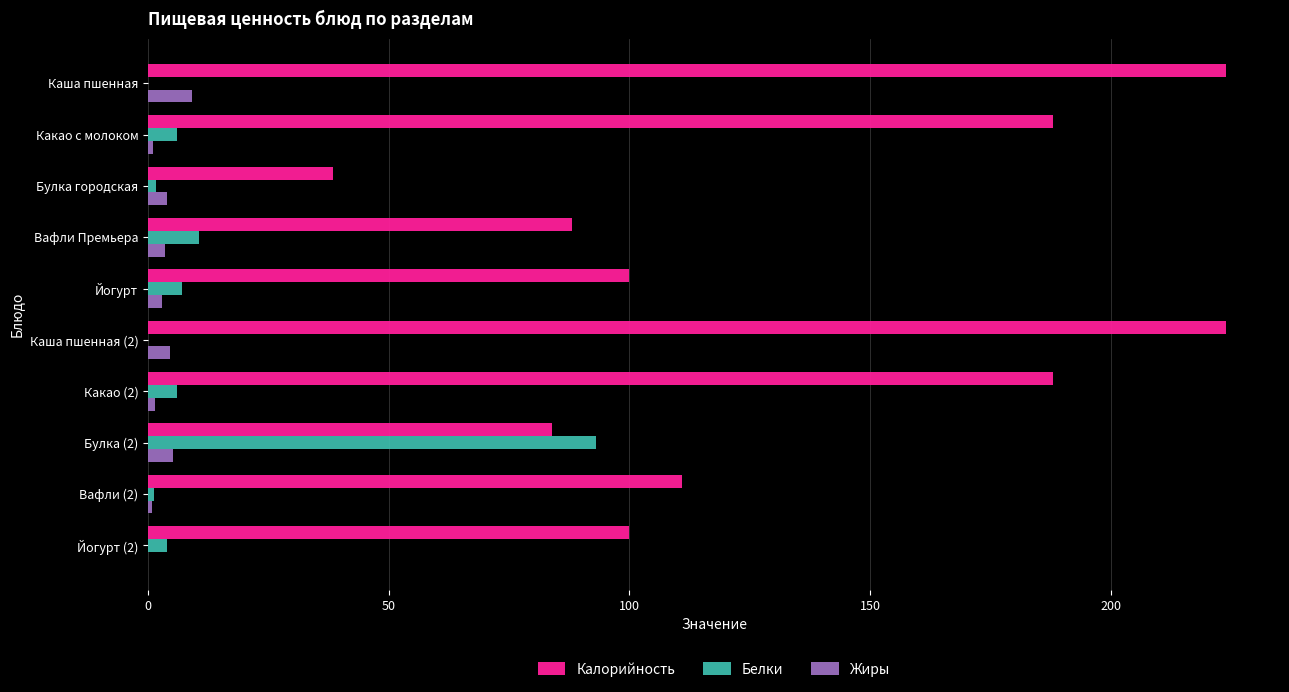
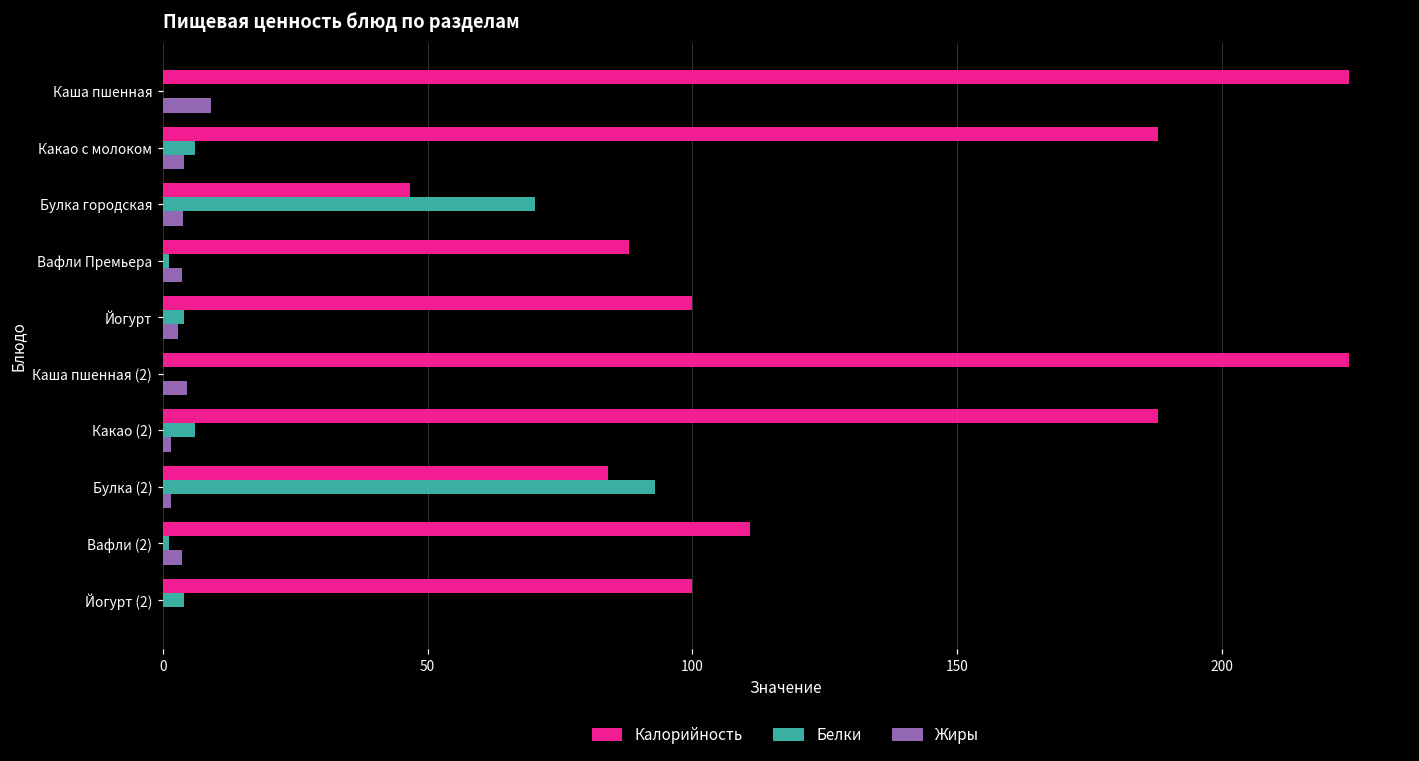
  {
    "Калорийность": {
      "Каша пшенная": 224,
      "Какао с молоком": 188,
-     "Булка городская": 38,
+     "Булка городская": 47,
      "Вафли Премьера": 88,
      "Йогурт": 100,
      "Каша пшенная (2)": 224,
      "Какао (2)": 188,
      "Булка (2)": 84,
      "Вафли (2)": 111,
      "Йогурт (2)": 100
    },
    "Белки": {
      "Каша пшенная": 0,
      "Какао с молоком": 6,
-     "Булка городская": 2,
-     "Вафли Премьера": 11,
-     "Йогурт": 7,
+     "Булка городская": 70,
+     "Вафли Премьера": 1,
+     "Йогурт": 4,
      "Каша пшенная (2)": 0,
      "Какао (2)": 6,
      "Булка (2)": 93,
      "Вафли (2)": 1,
      "Йогурт (2)": 4
    },
    "Жиры": {
      "Каша пшенная": 9,
-     "Какао с молоком": 1,
+     "Какао с молоком": 4,
      "Булка городская": 4,
      "Вафли Премьера": 4,
      "Йогурт": 3,
      "Каша пшенная (2)": 5,
      "Какао (2)": 2,
-     "Булка (2)": 5,
-     "Вафли (2)": 1,
+     "Булка (2)": 2,
+     "Вафли (2)": 4,
      "Йогурт (2)": 0
    }
  }
